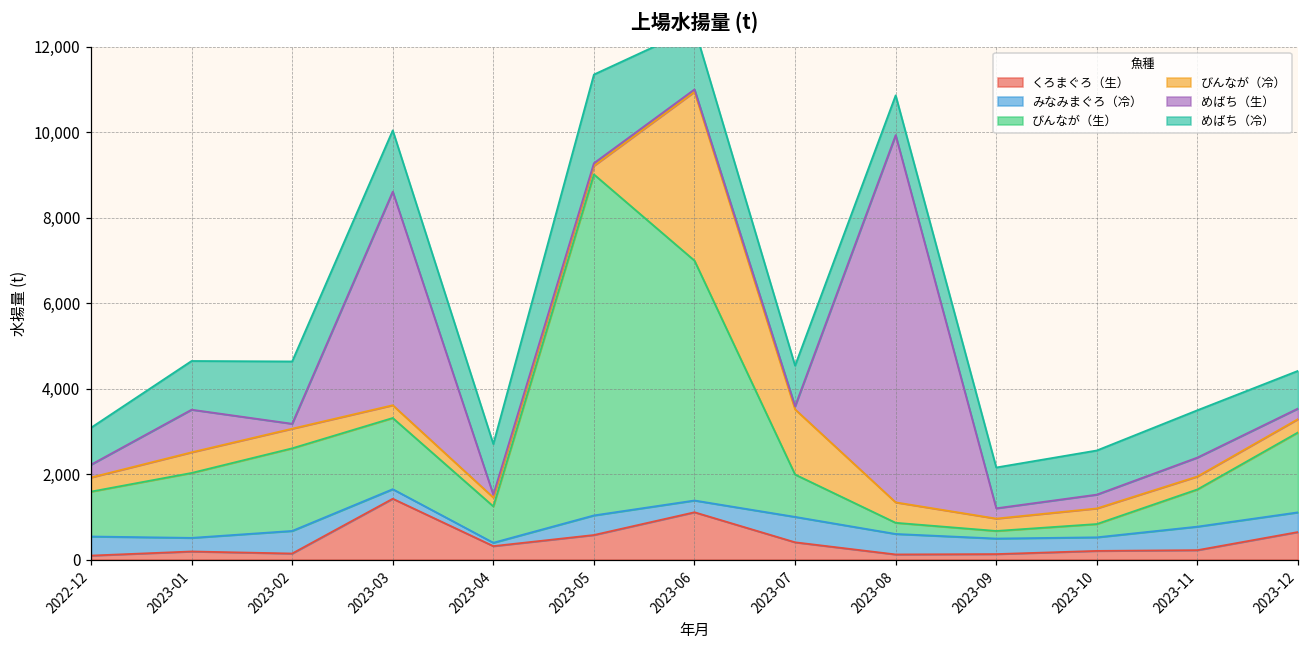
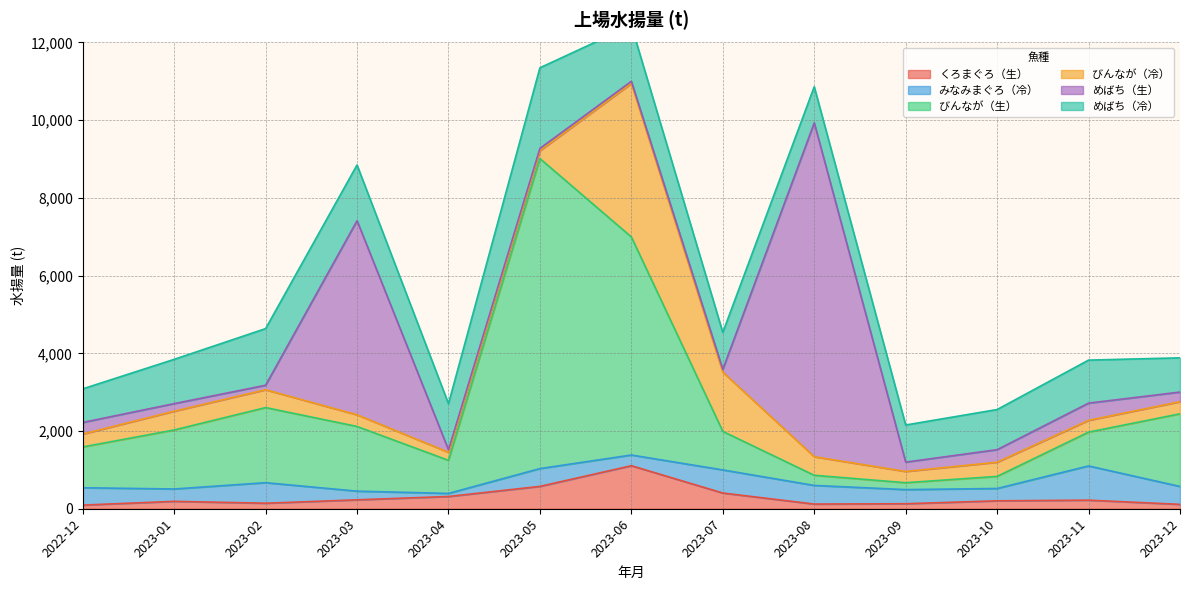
  {
    "くろまぐろ（生）": {
      "2022-12": "100",
      "2023-01": "200",
      "2023-02": "100",
-     "2023-03": "1,400",
+     "2023-03": "200",
      "2023-04": "300",
      "2023-05": "600",
      "2023-06": "1,100",
      "2023-07": "400",
      "2023-08": "100",
      "2023-09": "100",
      "2023-10": "200",
      "2023-11": "200",
-     "2023-12": "600"
+     "2023-12": "100"
    },
    "みなみまぐろ（冷）": {
      "2022-12": "400",
      "2023-01": "300",
      "2023-02": "500",
      "2023-03": "200",
      "2023-04": "100",
      "2023-05": "500",
      "2023-06": "300",
      "2023-07": "600",
      "2023-08": "500",
      "2023-09": "400",
      "2023-10": "300",
-     "2023-11": "600",
+     "2023-11": "900",
      "2023-12": "500"
    },
    "びんなが（冷）": {
      "2022-12": "300",
      "2023-01": "500",
      "2023-02": "500",
      "2023-03": "300",
      "2023-07": "1,500",
      "2023-08": "500",
      "2023-09": "300",
      "2023-10": "400",
      "2023-11": "300",
      "2023-12": "300"
    },
    "めばち（生）": {
      "2022-12": "300",
-     "2023-01": "1,000",
+     "2023-01": "200",
      "2023-02": "100",
      "2023-03": "5,000",
      "2023-07": "100",
      "2023-08": "8,600",
      "2023-09": "200",
      "2023-10": "300",
      "2023-11": "400",
      "2023-12": "200"
    }
  }
